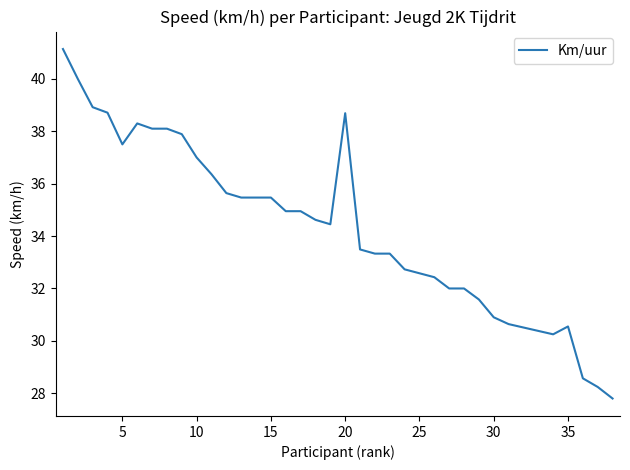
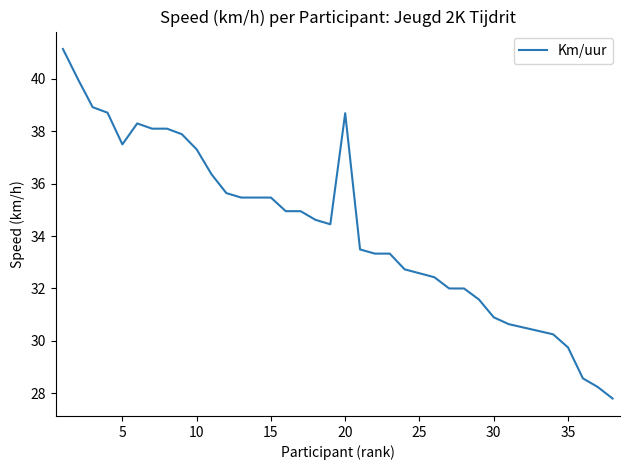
  {
    "5": 37.5,
-   "10": 37.0,
+   "10": 37.3,
    "15": 35.5,
    "20": 38.7,
    "25": 32.6,
    "30": 30.9,
-   "35": 30.6
+   "35": 29.8
  }
